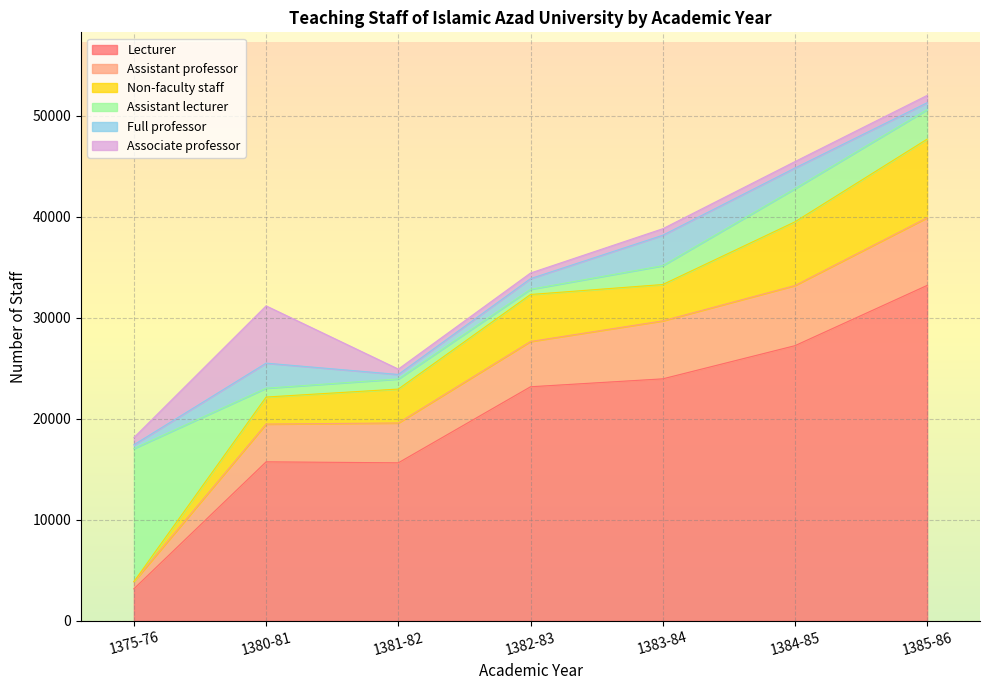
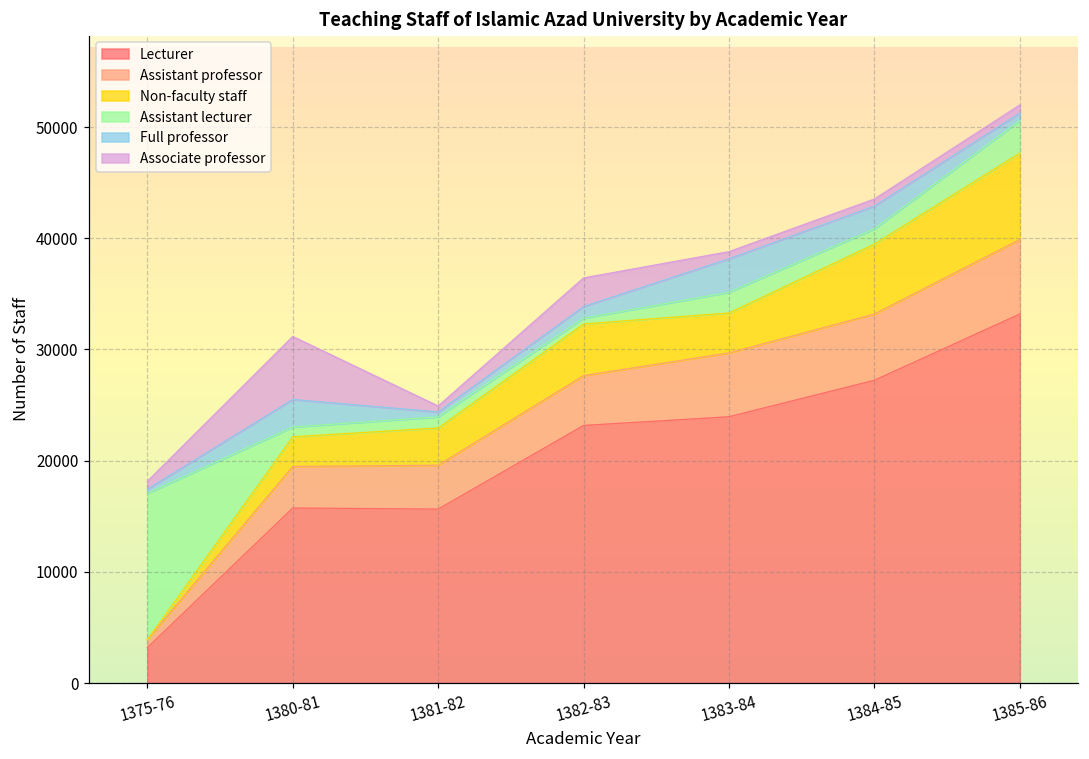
  {
    "Non-faculty staff": {
      "1380-81": 2700,
      "1381-82": 3400,
      "1382-83": 4600,
      "1383-84": 3600,
      "1384-85": 6300,
      "1385-86": 7800
    },
    "Assistant lecturer": {
      "1375-76": 13200,
      "1380-81": 900,
      "1381-82": 1000,
      "1382-83": 500,
      "1383-84": 1900,
-     "1384-85": 3300,
+     "1384-85": 1400,
      "1385-86": 2900
    },
    "Full professor": {
      "1375-76": 400,
      "1380-81": 2500,
      "1381-82": 400,
      "1382-83": 1100,
      "1383-84": 3000,
      "1384-85": 2000,
      "1385-86": 700
    },
    "Associate professor": {
      "1375-76": 700,
      "1380-81": 5700,
      "1381-82": 500,
-     "1382-83": 600,
+     "1382-83": 2600,
      "1383-84": 600,
      "1384-85": 600,
      "1385-86": 700
    }
  }
